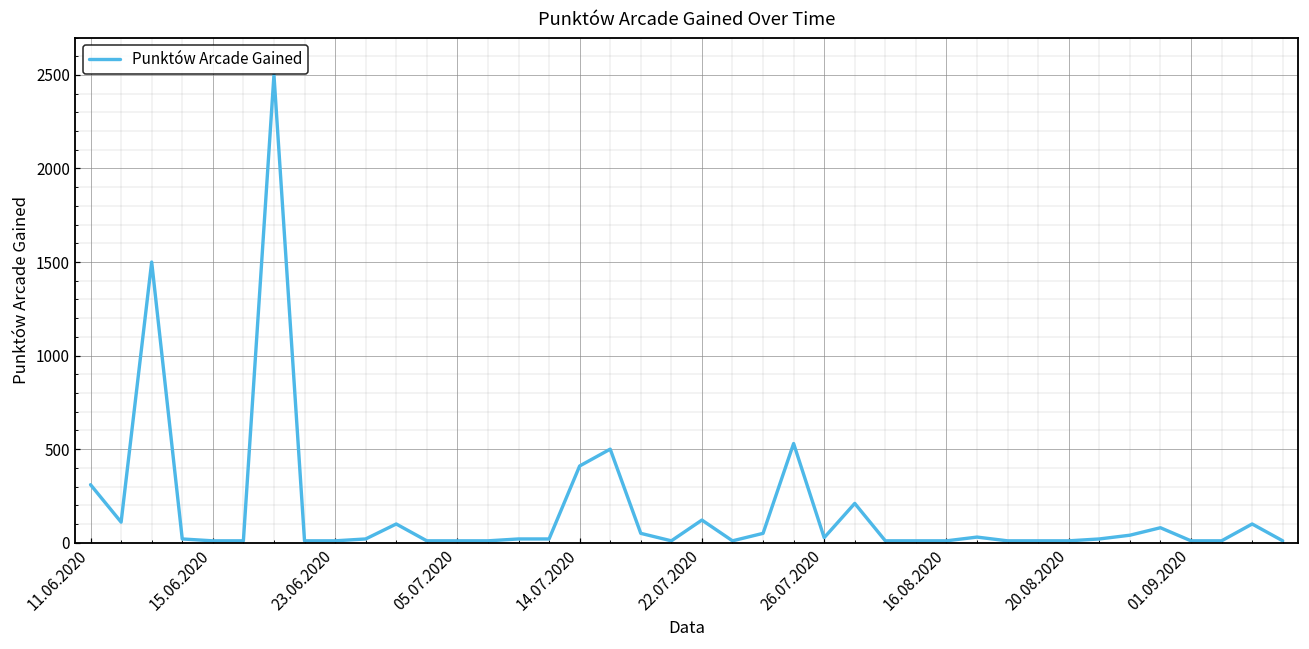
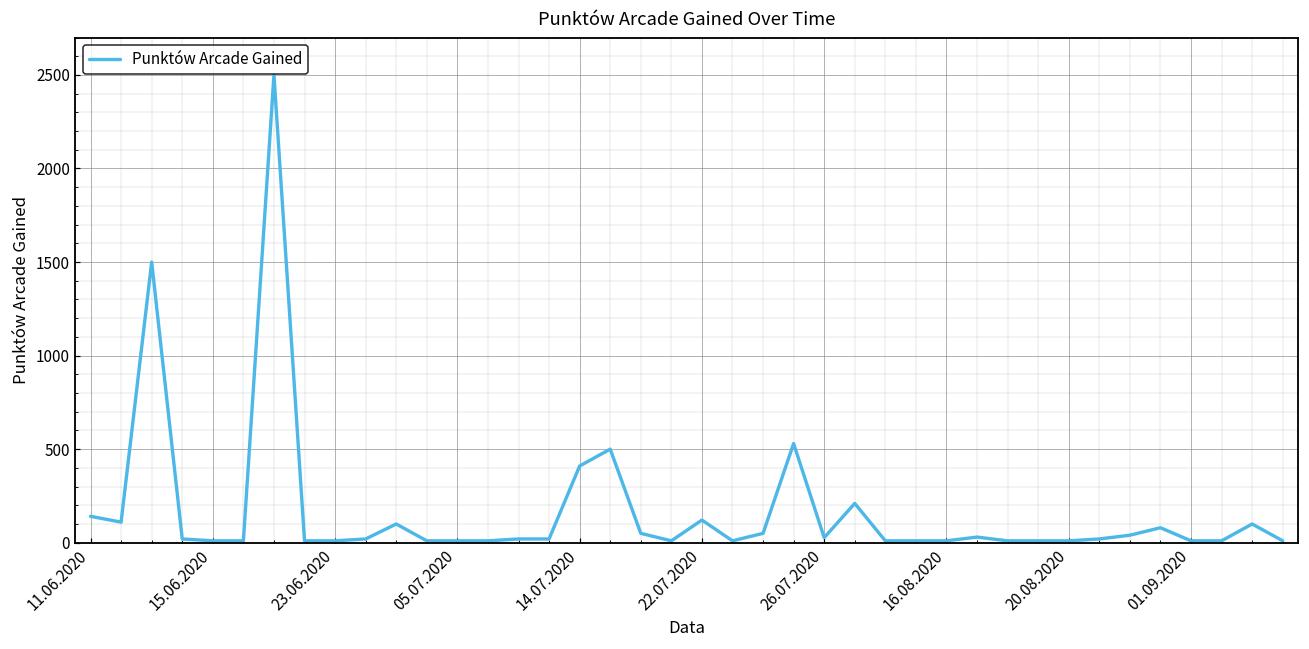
  {
-   "11.06.2020": 310,
+   "11.06.2020": 140,
    "15.06.2020": 10,
    "23.06.2020": 10,
    "05.07.2020": 10,
    "14.07.2020": 410,
    "22.07.2020": 120,
    "26.07.2020": 30,
    "16.08.2020": 10,
    "20.08.2020": 10,
    "01.09.2020": 10
  }
